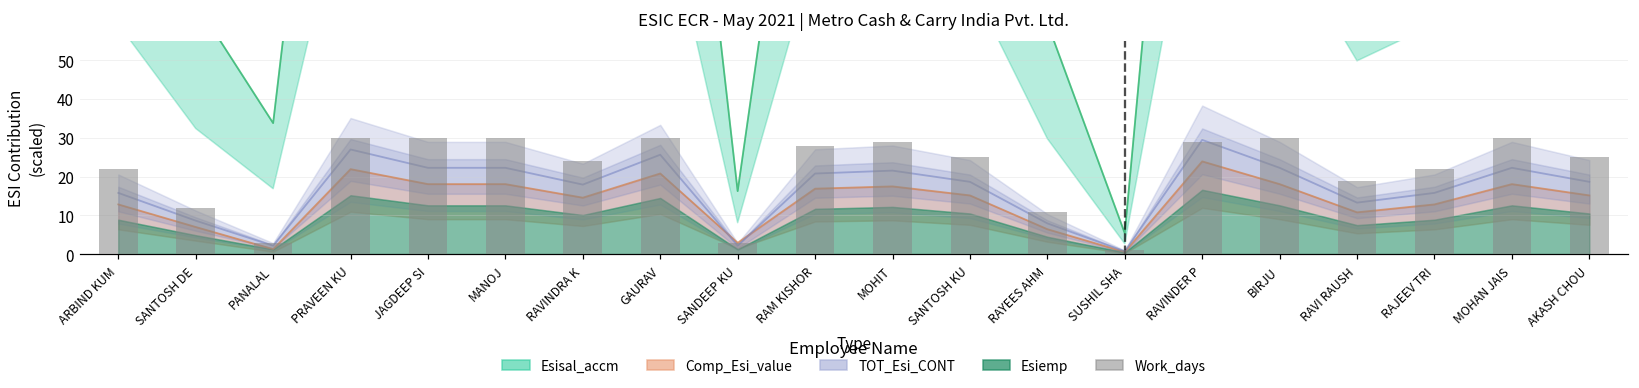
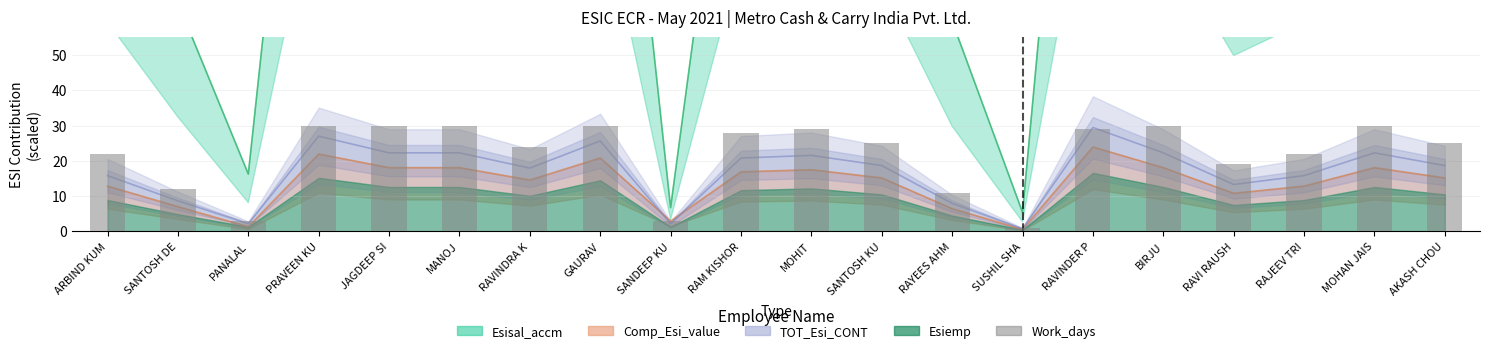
  {
    "Esisal_accm": {
-     "PANALAL": 34,
-     "SANDEEP KU": 16,
+     "PANALAL": 16,
+     "SANDEEP KU": 7,
      "SUSHIL SHA": 5
    },
    "Comp_Esi_value": {
      "ARBIND KUM": 13,
      "SANTOSH DE": 7,
      "PRAVEEN KU": 22,
      "JAGDEEP SI": 18,
      "MANOJ": 18,
      "RAVINDRA K": 15,
      "GAURAV": 21,
      "RAM KISHOR": 17,
      "MOHIT": 17,
      "SANTOSH KU": 15,
      "RAYEES AHM": 6,
      "RAVINDER P": 24,
      "BIRJU": 18,
      "RAVI RAUSH": 11,
      "RAJEEV TRI": 13,
      "MOHAN JAIS": 18,
      "AKASH CHOU": 15
    },
    "Esiemp": {
      "ARBIND KUM": 9,
      "SANTOSH DE": 5,
      "PRAVEEN KU": 15,
      "JAGDEEP SI": 13,
      "MANOJ": 13,
      "RAVINDRA K": 10,
      "GAURAV": 15,
      "SANDEEP KU": 1,
      "RAM KISHOR": 12,
      "MOHIT": 12,
      "SANTOSH KU": 11,
      "RAYEES AHM": 5,
      "RAVINDER P": 17,
      "BIRJU": 13,
      "RAVI RAUSH": 8,
      "RAJEEV TRI": 9,
      "MOHAN JAIS": 13,
      "AKASH CHOU": 11
    }
  }
